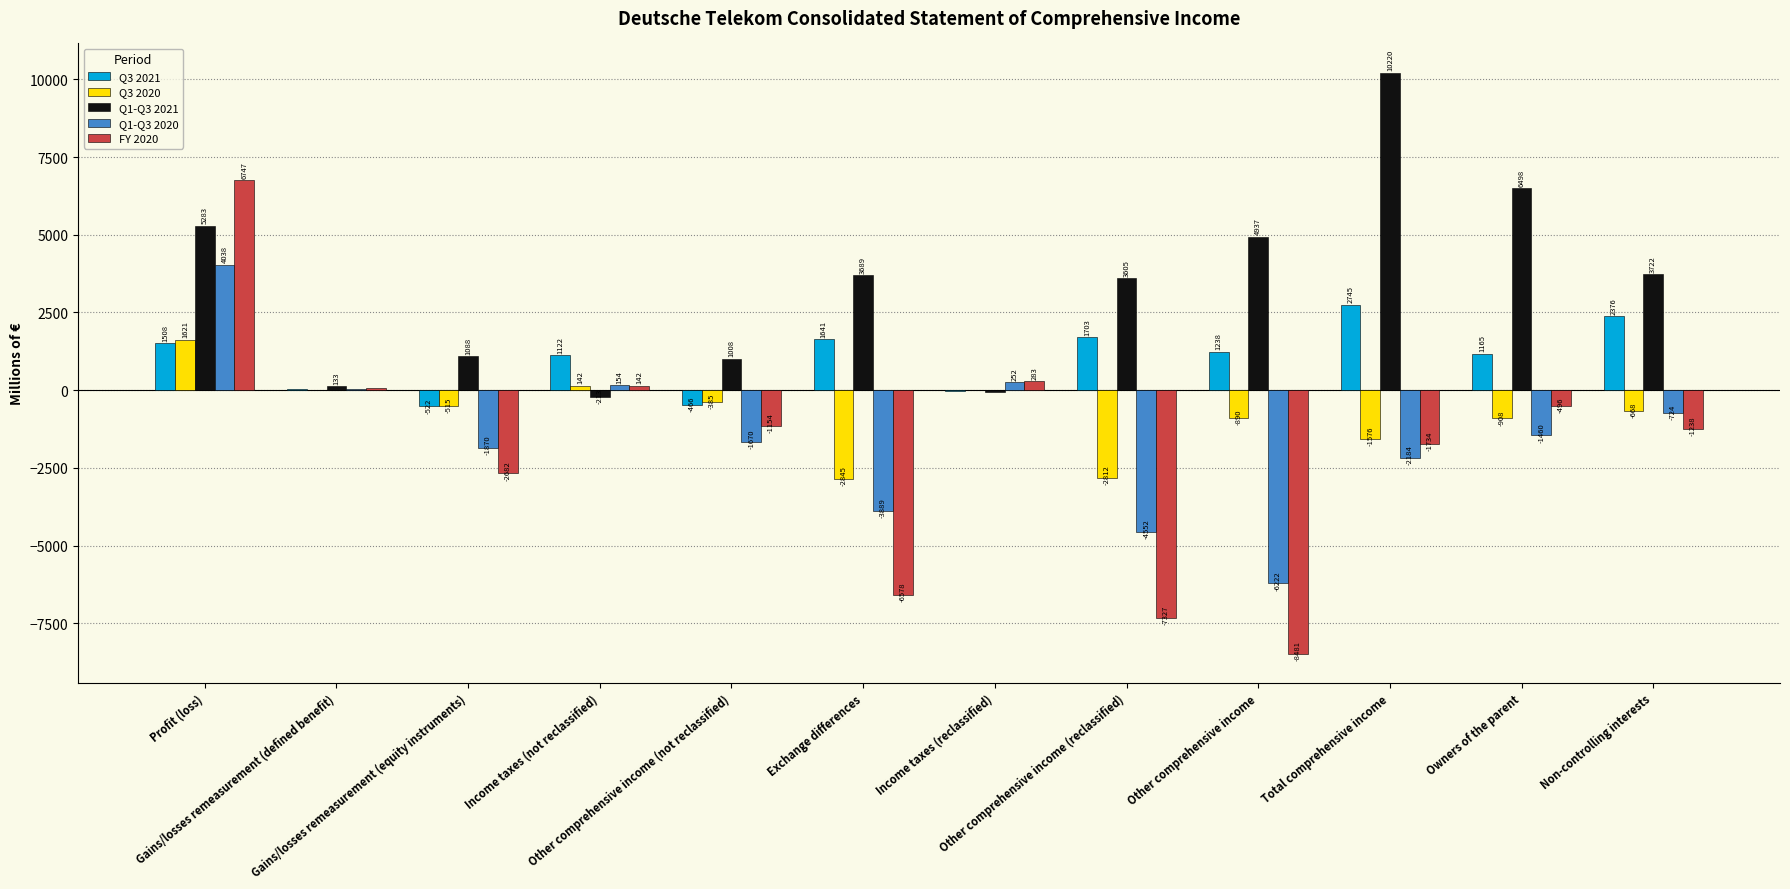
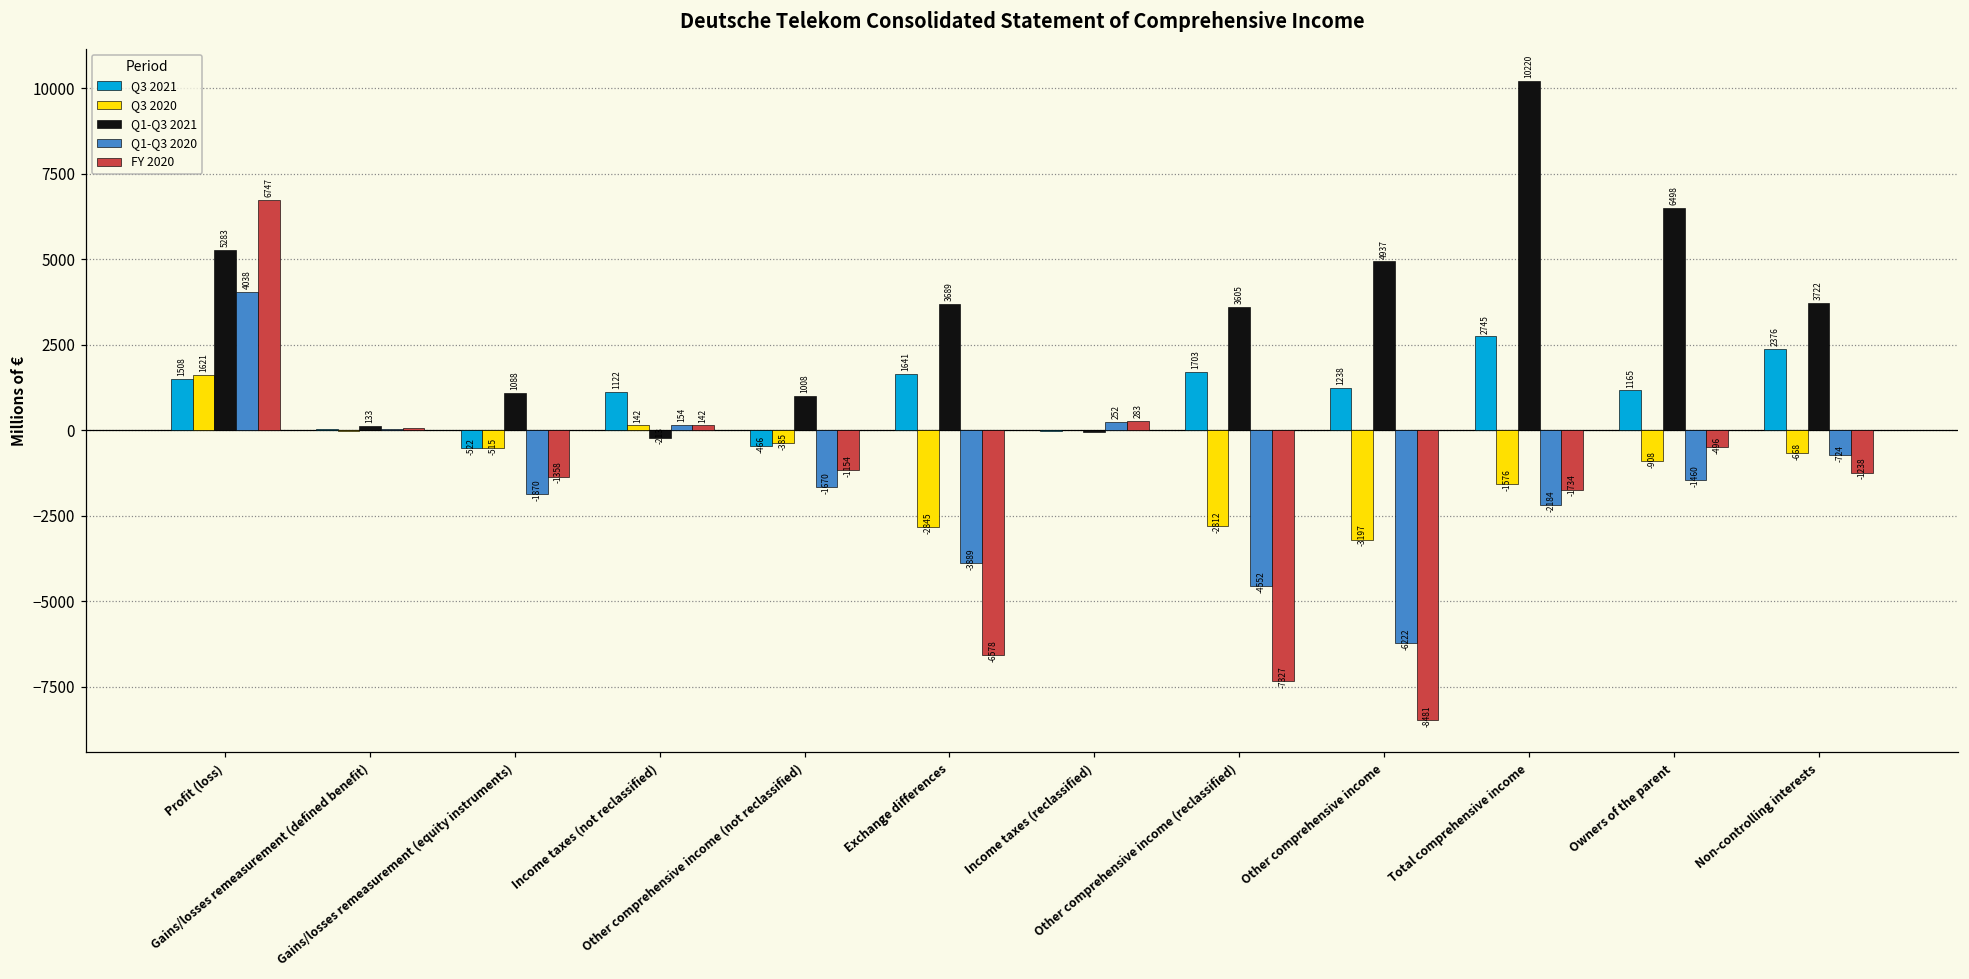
  {
    "Q3 2021": {
      "Profit (loss)": 1508,
      "Gains/losses remeasurement (equity instruments)": -522,
      "Income taxes (not reclassified)": 1122,
      "Other comprehensive income (not reclassified)": -466,
      "Exchange differences": 1641,
      "Other comprehensive income (reclassified)": 1703,
      "Other comprehensive income": 1238,
      "Total comprehensive income": 2745,
      "Owners of the parent": 1165,
      "Non-controlling interests": 2376
    },
    "Q3 2020": {
      "Profit (loss)": 1621,
      "Gains/losses remeasurement (equity instruments)": -515,
      "Income taxes (not reclassified)": 142,
      "Other comprehensive income (not reclassified)": -385,
      "Exchange differences": -2845,
      "Other comprehensive income (reclassified)": -2812,
-     "Other comprehensive income": -890,
+     "Other comprehensive income": -3197,
      "Total comprehensive income": -1576,
      "Owners of the parent": -908,
      "Non-controlling interests": -668
    },
    "Q1-Q3 2021": {
      "Profit (loss)": 5283,
      "Gains/losses remeasurement (defined benefit)": 133,
      "Gains/losses remeasurement (equity instruments)": 1088,
      "Income taxes (not reclassified)": -213,
      "Other comprehensive income (not reclassified)": 1008,
      "Exchange differences": 3689,
      "Other comprehensive income (reclassified)": 3605,
      "Other comprehensive income": 4937,
      "Total comprehensive income": 10220,
      "Owners of the parent": 6498,
      "Non-controlling interests": 3722
    },
    "Q1-Q3 2020": {
      "Profit (loss)": 4038,
      "Gains/losses remeasurement (equity instruments)": -1870,
      "Income taxes (not reclassified)": 154,
      "Other comprehensive income (not reclassified)": -1670,
      "Exchange differences": -3889,
      "Income taxes (reclassified)": 252,
      "Other comprehensive income (reclassified)": -4552,
      "Other comprehensive income": -6222,
      "Total comprehensive income": -2184,
      "Owners of the parent": -1460,
      "Non-controlling interests": -724
    },
    "FY 2020": {
      "Profit (loss)": 6747,
-     "Gains/losses remeasurement (equity instruments)": -2682,
+     "Gains/losses remeasurement (equity instruments)": -1358,
      "Income taxes (not reclassified)": 142,
      "Other comprehensive income (not reclassified)": -1154,
      "Exchange differences": -6578,
      "Income taxes (reclassified)": 283,
      "Other comprehensive income (reclassified)": -7327,
      "Other comprehensive income": -8481,
      "Total comprehensive income": -1734,
      "Owners of the parent": -496,
      "Non-controlling interests": -1238
    }
  }
